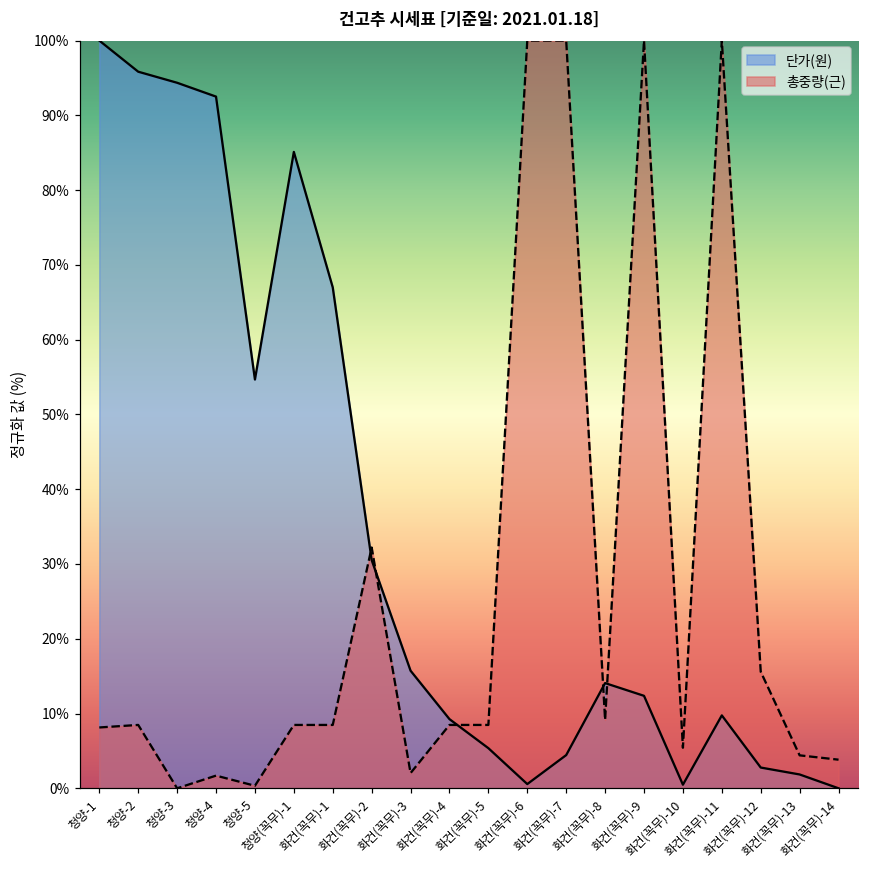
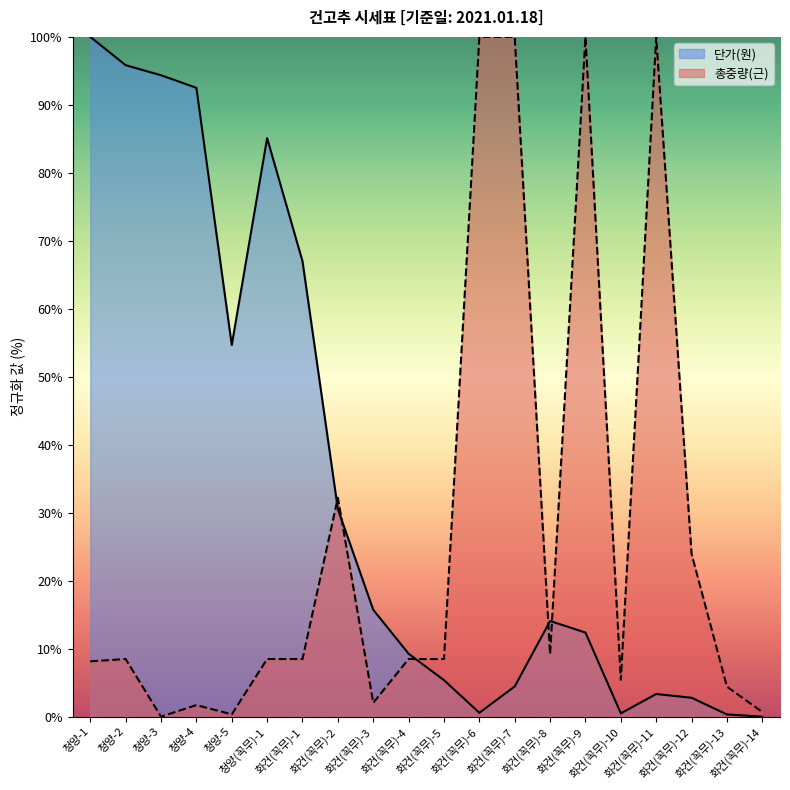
  {
    "단가(원)": {
      "청양-1": "100%",
      "청양-2": "96%",
      "청양-3": "94%",
      "청양-4": "93%",
      "청양-5": "55%",
      "청양(꼭무)-1": "85%",
      "화건(꼭무)-1": "67%",
      "화건(꼭무)-2": "31%",
      "화건(꼭무)-3": "16%",
      "화건(꼭무)-4": "9%",
      "화건(꼭무)-5": "5%",
      "화건(꼭무)-6": "1%",
      "화건(꼭무)-7": "4%",
      "화건(꼭무)-8": "14%",
      "화건(꼭무)-9": "12%",
      "화건(꼭무)-10": "0%",
-     "화건(꼭무)-11": "10%",
+     "화건(꼭무)-11": "3%",
      "화건(꼭무)-12": "3%",
-     "화건(꼭무)-13": "2%",
+     "화건(꼭무)-13": "0%",
      "화건(꼭무)-14": "0%"
    },
    "총중량(근)": {
      "청양-1": "8%",
      "청양-2": "8%",
      "청양-3": "0%",
      "청양-4": "2%",
      "청양-5": "0%",
      "청양(꼭무)-1": "8%",
      "화건(꼭무)-1": "8%",
      "화건(꼭무)-2": "32%",
      "화건(꼭무)-3": "2%",
      "화건(꼭무)-4": "8%",
      "화건(꼭무)-5": "8%",
      "화건(꼭무)-6": "100%",
      "화건(꼭무)-7": "100%",
      "화건(꼭무)-8": "9%",
      "화건(꼭무)-9": "100%",
      "화건(꼭무)-10": "5%",
      "화건(꼭무)-11": "100%",
-     "화건(꼭무)-12": "16%",
+     "화건(꼭무)-12": "24%",
      "화건(꼭무)-13": "4%",
-     "화건(꼭무)-14": "4%"
+     "화건(꼭무)-14": "1%"
    }
  }
